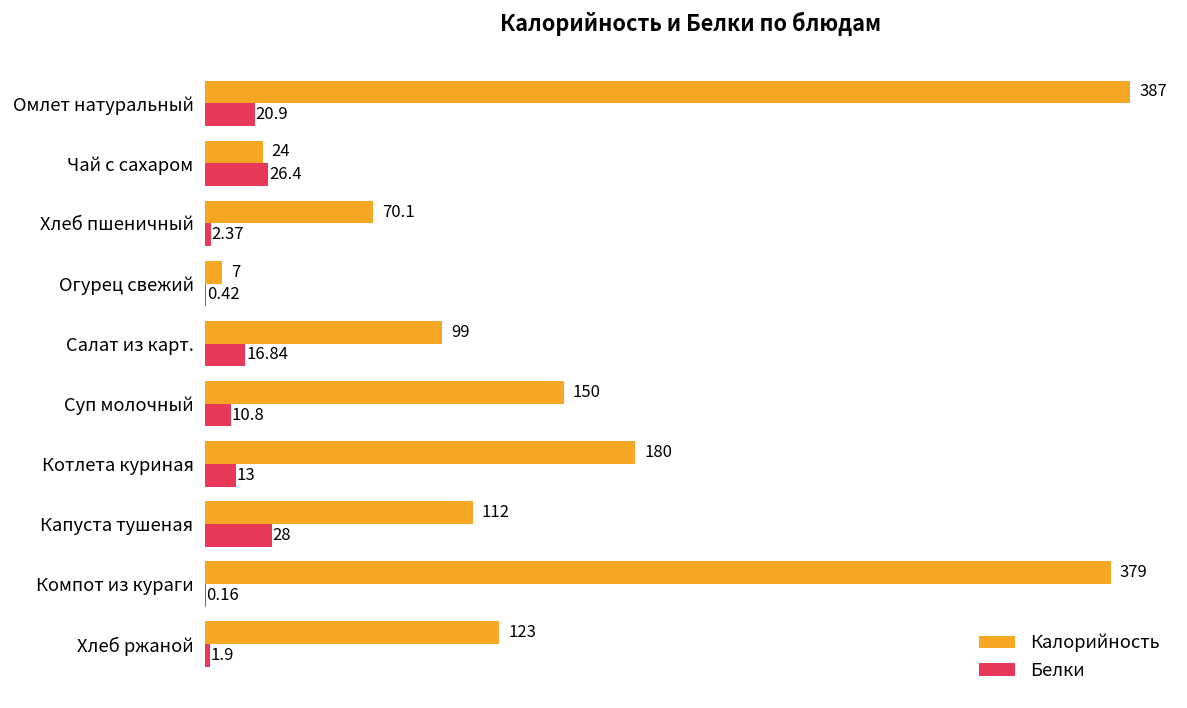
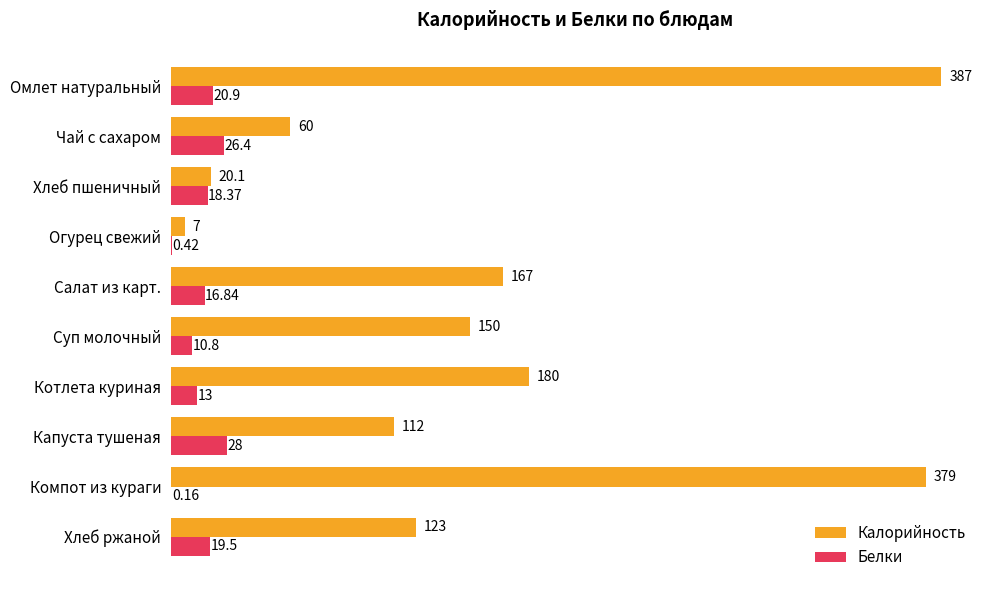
  {
    "Калорийность": {
      "Омлет натуральный": 387,
-     "Чай с сахаром": 24,
-     "Хлеб пшеничный": 70.1,
+     "Чай с сахаром": 60,
+     "Хлеб пшеничный": 20.1,
      "Огурец свежий": 7,
-     "Салат из карт.": 99,
+     "Салат из карт.": 167,
      "Суп молочный": 150,
      "Котлета куриная": 180,
      "Капуста тушеная": 112,
      "Компот из кураги": 379,
      "Хлеб ржаной": 123
    },
    "Белки": {
      "Омлет натуральный": 20.9,
      "Чай с сахаром": 26.4,
-     "Хлеб пшеничный": 2.37,
+     "Хлеб пшеничный": 18.37,
      "Огурец свежий": 0.42,
      "Салат из карт.": 16.84,
      "Суп молочный": 10.8,
      "Котлета куриная": 13,
      "Капуста тушеная": 28,
      "Компот из кураги": 0.16,
-     "Хлеб ржаной": 1.9
+     "Хлеб ржаной": 19.5
    }
  }
